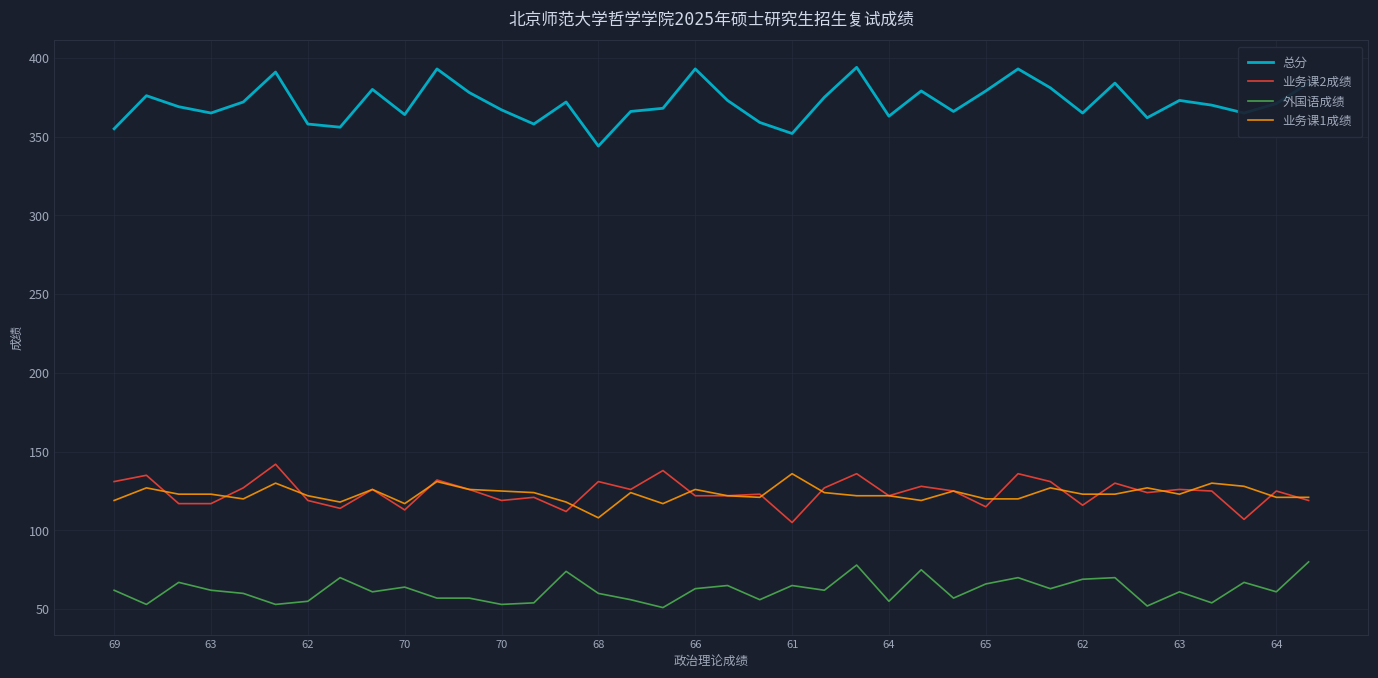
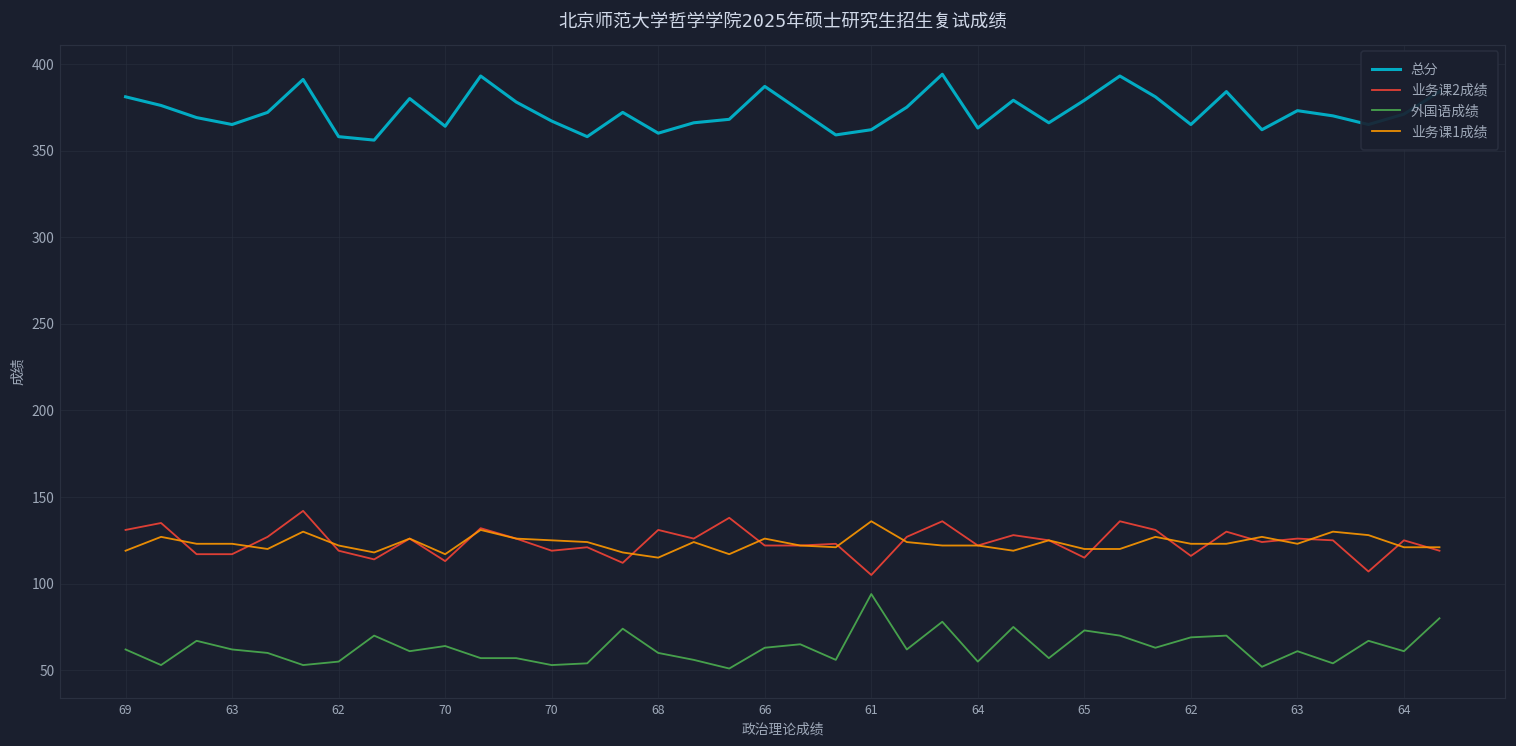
  {
    "总分": {
-     "69": 355,
-     "68": 344,
-     "66": 393,
-     "61": 352,
+     "69": 381,
+     "68": 360,
+     "66": 387,
+     "61": 362,
      "65": 379
    },
    "业务课2成绩": {
      "69": 131,
      "68": 131,
      "66": 122,
      "61": 105,
      "65": 115
    },
    "外国语成绩": {
      "69": 62,
      "68": 60,
      "66": 63,
-     "61": 65,
-     "65": 66
+     "61": 94,
+     "65": 73
    },
    "业务课1成绩": {
      "69": 119,
-     "68": 108,
+     "68": 115,
      "66": 126,
      "61": 136,
      "65": 120
    }
  }
